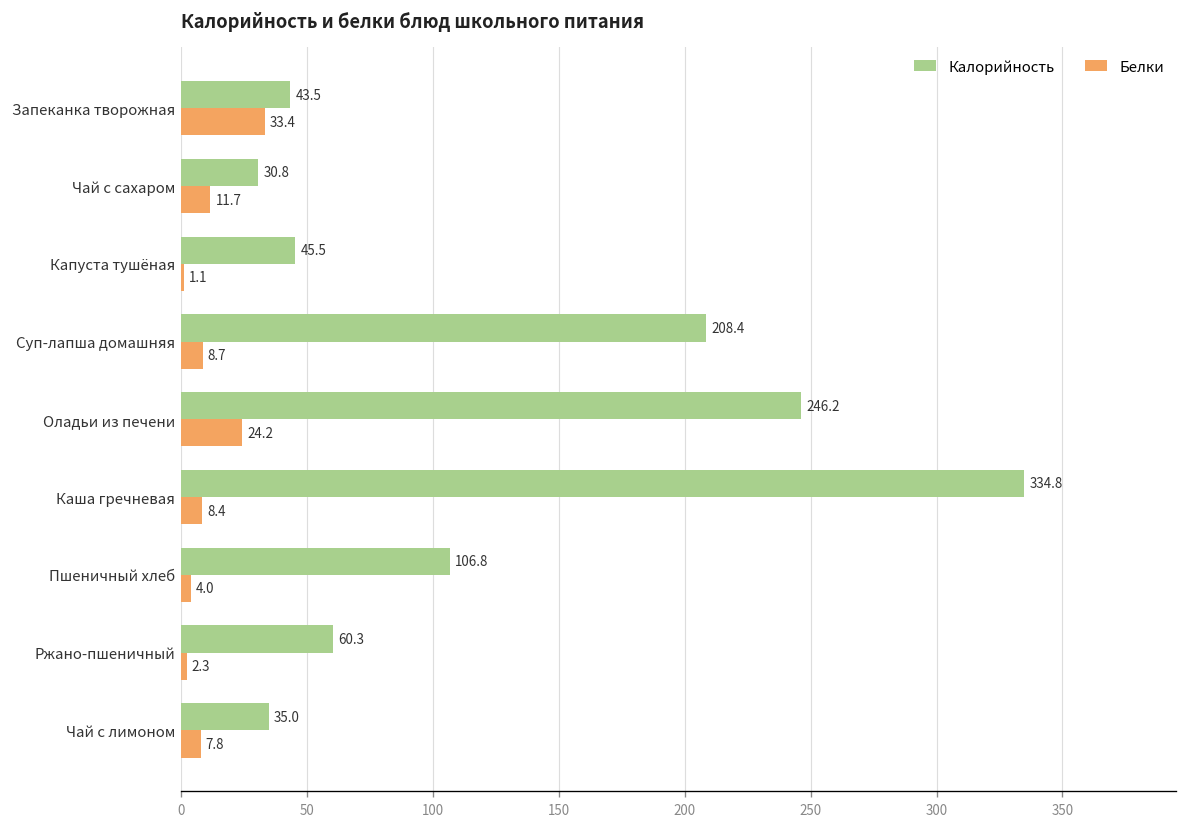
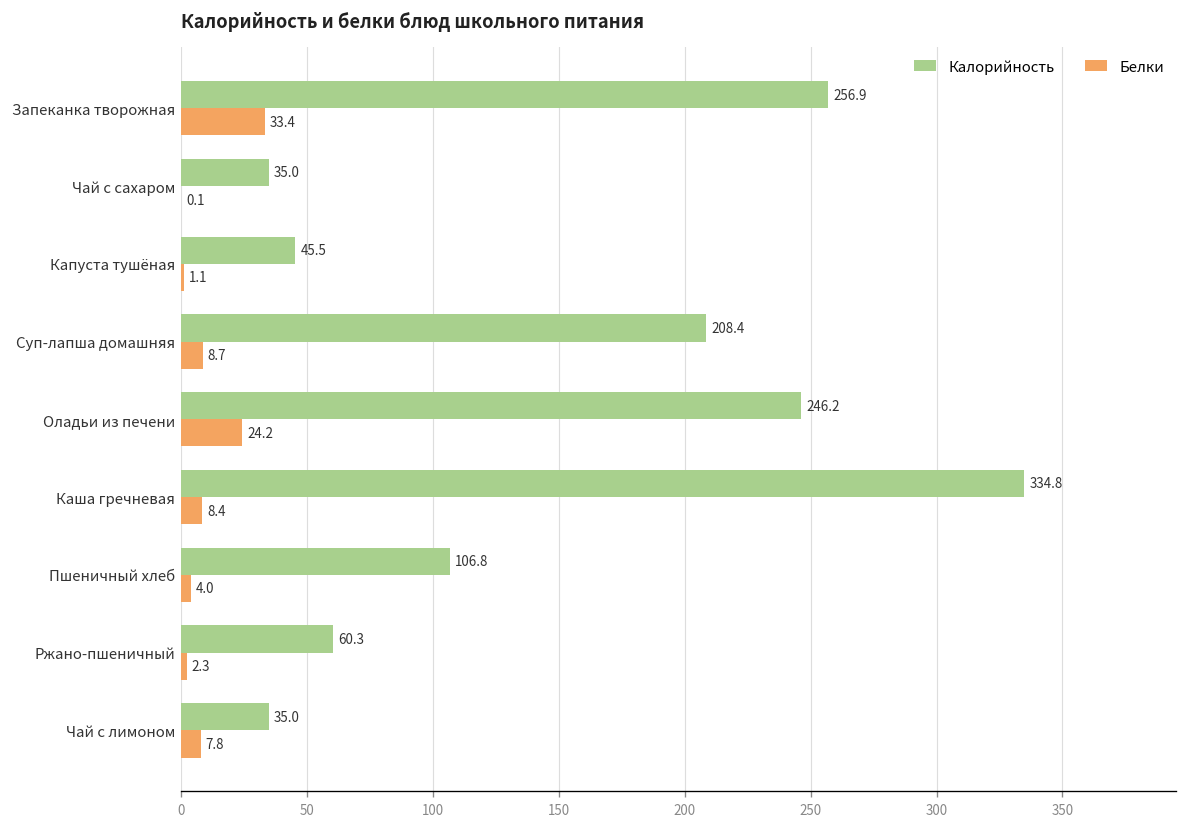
  {
    "Калорийность": {
-     "Запеканка творожная": 43.5,
-     "Чай с сахаром": 30.8,
+     "Запеканка творожная": 256.9,
+     "Чай с сахаром": 35.0,
      "Капуста тушёная": 45.5,
      "Суп-лапша домашняя": 208.4,
      "Оладьи из печени": 246.2,
      "Каша гречневая": 334.8,
      "Пшеничный хлеб": 106.8,
      "Ржано-пшеничный": 60.3,
      "Чай с лимоном": 35.0
    },
    "Белки": {
      "Запеканка творожная": 33.4,
-     "Чай с сахаром": 11.7,
+     "Чай с сахаром": 0.1,
      "Капуста тушёная": 1.1,
      "Суп-лапша домашняя": 8.7,
      "Оладьи из печени": 24.2,
      "Каша гречневая": 8.4,
      "Пшеничный хлеб": 4.0,
      "Ржано-пшеничный": 2.3,
      "Чай с лимоном": 7.8
    }
  }
